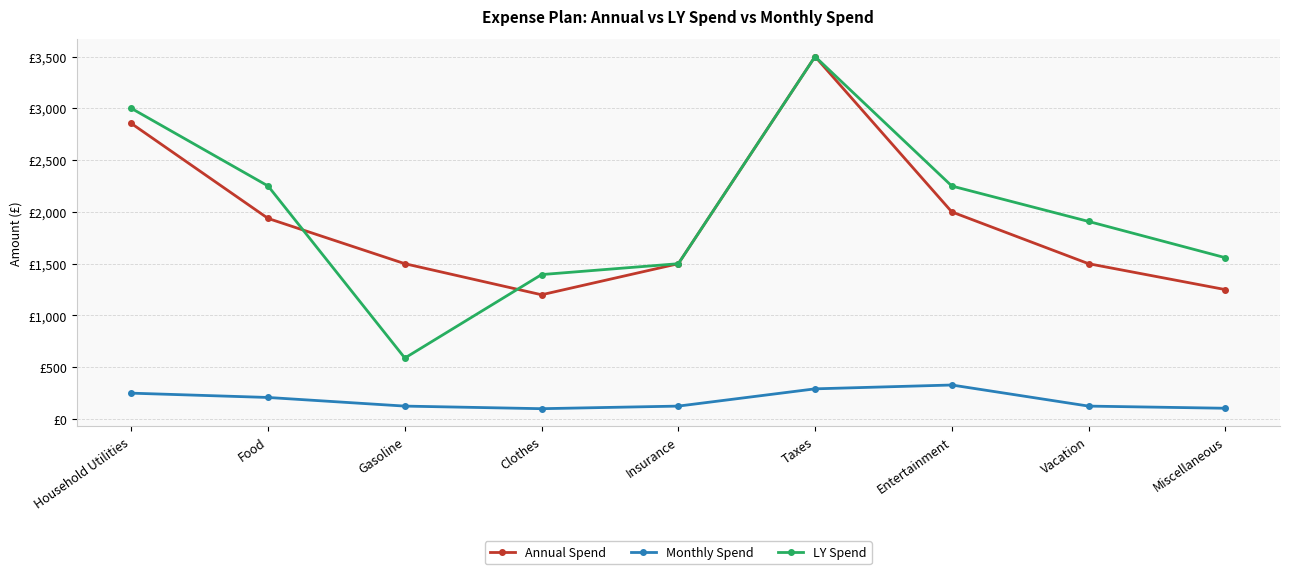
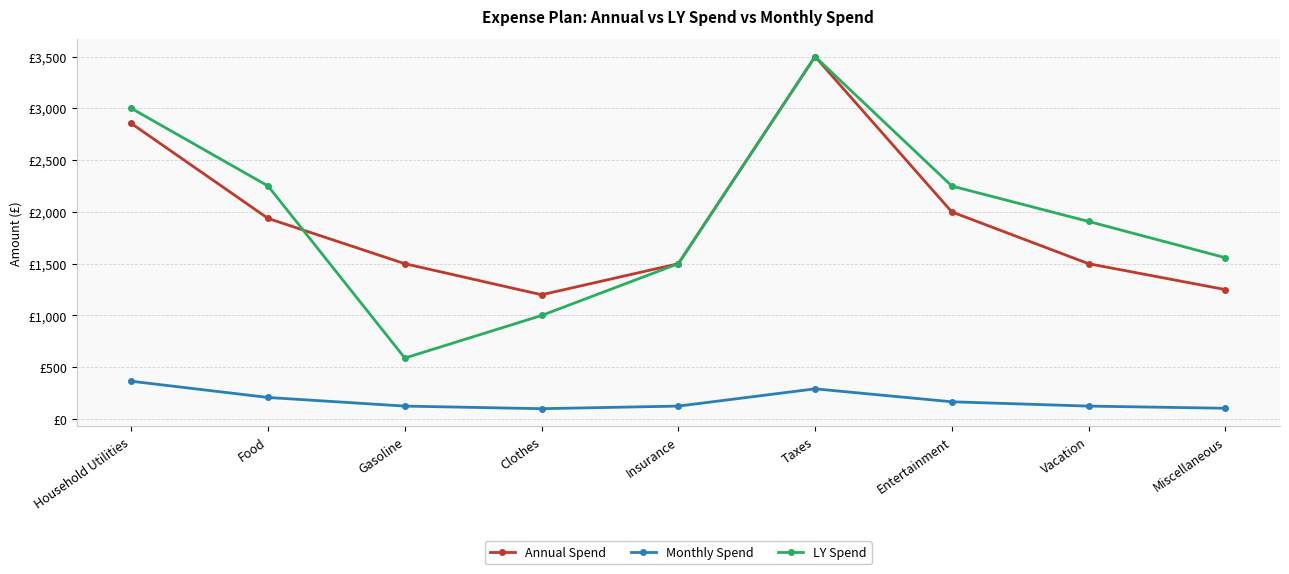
  {
    "Annual Spend": {
      "Household Utilities": "£2,850",
      "Food": "£1,940",
      "Gasoline": "£1,500",
      "Clothes": "£1,200",
      "Entertainment": "£2,000",
      "Vacation": "£1,500",
      "Miscellaneous": "£1,250"
    },
    "Monthly Spend": {
-     "Household Utilities": "£250",
+     "Household Utilities": "£370",
      "Food": "£210",
      "Gasoline": "£130",
      "Clothes": "£100",
      "Insurance": "£130",
      "Taxes": "£290",
-     "Entertainment": "£330",
+     "Entertainment": "£170",
      "Vacation": "£130",
      "Miscellaneous": "£100"
    },
    "LY Spend": {
      "Household Utilities": "£3,000",
      "Food": "£2,250",
      "Gasoline": "£590",
-     "Clothes": "£1,400",
+     "Clothes": "£1,000",
      "Entertainment": "£2,250",
      "Vacation": "£1,910",
      "Miscellaneous": "£1,560"
    }
  }
